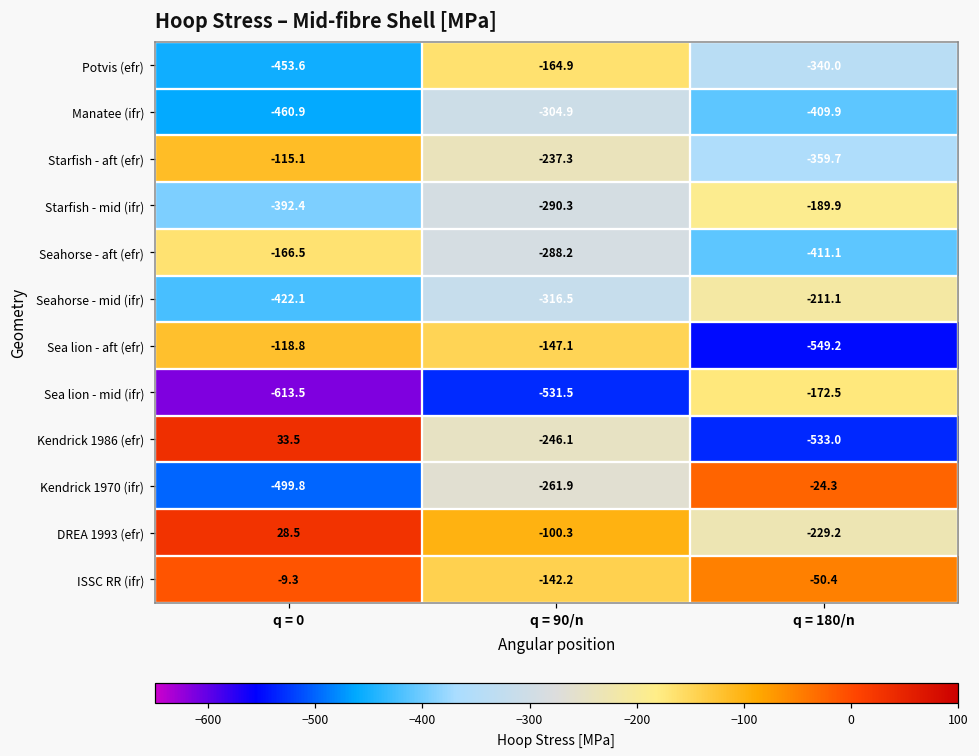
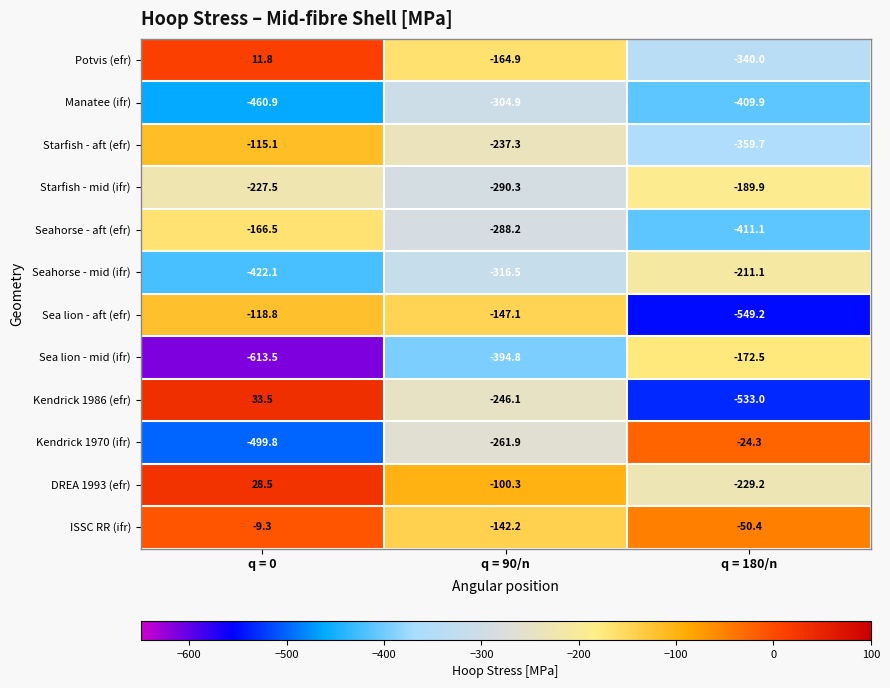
  {
    "Potvis (efr)": {
-     "q = 0": -453.6,
+     "q = 0": 11.8,
      "q = 90/n": -164.9,
      "q = 180/n": -340.0
    },
    "Manatee (ifr)": {
      "q = 0": -460.9,
      "q = 90/n": -304.9,
      "q = 180/n": -409.9
    },
    "Starfish - aft (efr)": {
      "q = 0": -115.1,
      "q = 90/n": -237.3,
      "q = 180/n": -359.7
    },
    "Starfish - mid (ifr)": {
-     "q = 0": -392.4,
+     "q = 0": -227.5,
      "q = 90/n": -290.3,
      "q = 180/n": -189.9
    },
    "Seahorse - aft (efr)": {
      "q = 0": -166.5,
      "q = 90/n": -288.2,
      "q = 180/n": -411.1
    },
    "Seahorse - mid (ifr)": {
      "q = 0": -422.1,
      "q = 90/n": -316.5,
      "q = 180/n": -211.1
    },
    "Sea lion - aft (efr)": {
      "q = 0": -118.8,
      "q = 90/n": -147.1,
      "q = 180/n": -549.2
    },
    "Sea lion - mid (ifr)": {
      "q = 0": -613.5,
-     "q = 90/n": -531.5,
+     "q = 90/n": -394.8,
      "q = 180/n": -172.5
    },
    "Kendrick 1986 (efr)": {
      "q = 0": 33.5,
      "q = 90/n": -246.1,
      "q = 180/n": -533.0
    },
    "Kendrick 1970 (ifr)": {
      "q = 0": -499.8,
      "q = 90/n": -261.9,
      "q = 180/n": -24.3
    },
    "DREA 1993 (efr)": {
      "q = 0": 28.5,
      "q = 90/n": -100.3,
      "q = 180/n": -229.2
    },
    "ISSC RR (ifr)": {
      "q = 0": -9.3,
      "q = 90/n": -142.2,
      "q = 180/n": -50.4
    }
  }
